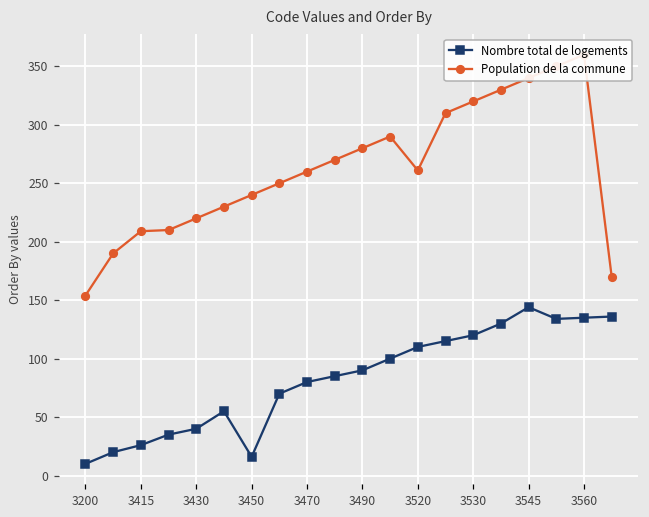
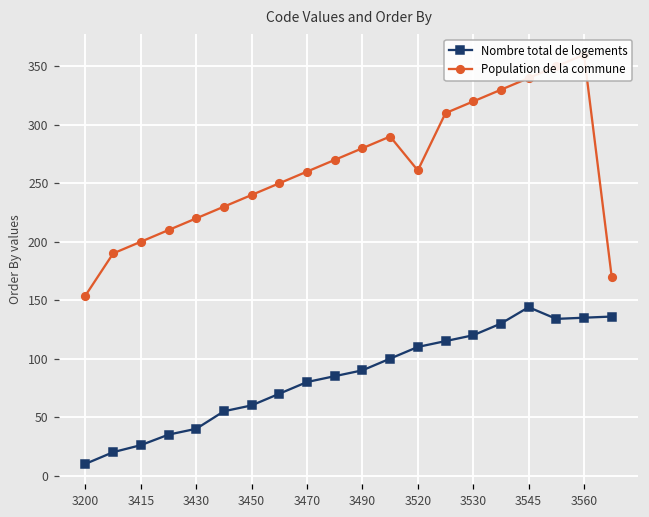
  {
    "Nombre total de logements": {
      "3200": 10,
      "3415": 26,
      "3430": 40,
-     "3450": 16,
+     "3450": 60,
      "3470": 80,
      "3490": 90,
      "3520": 110,
      "3530": 120,
      "3545": 144,
      "3560": 135
    },
    "Population de la commune": {
      "3200": 154,
-     "3415": 209,
+     "3415": 200,
      "3430": 220,
      "3450": 240,
      "3470": 260,
      "3490": 280,
      "3520": 261,
      "3530": 320,
      "3545": 340
    }
  }
